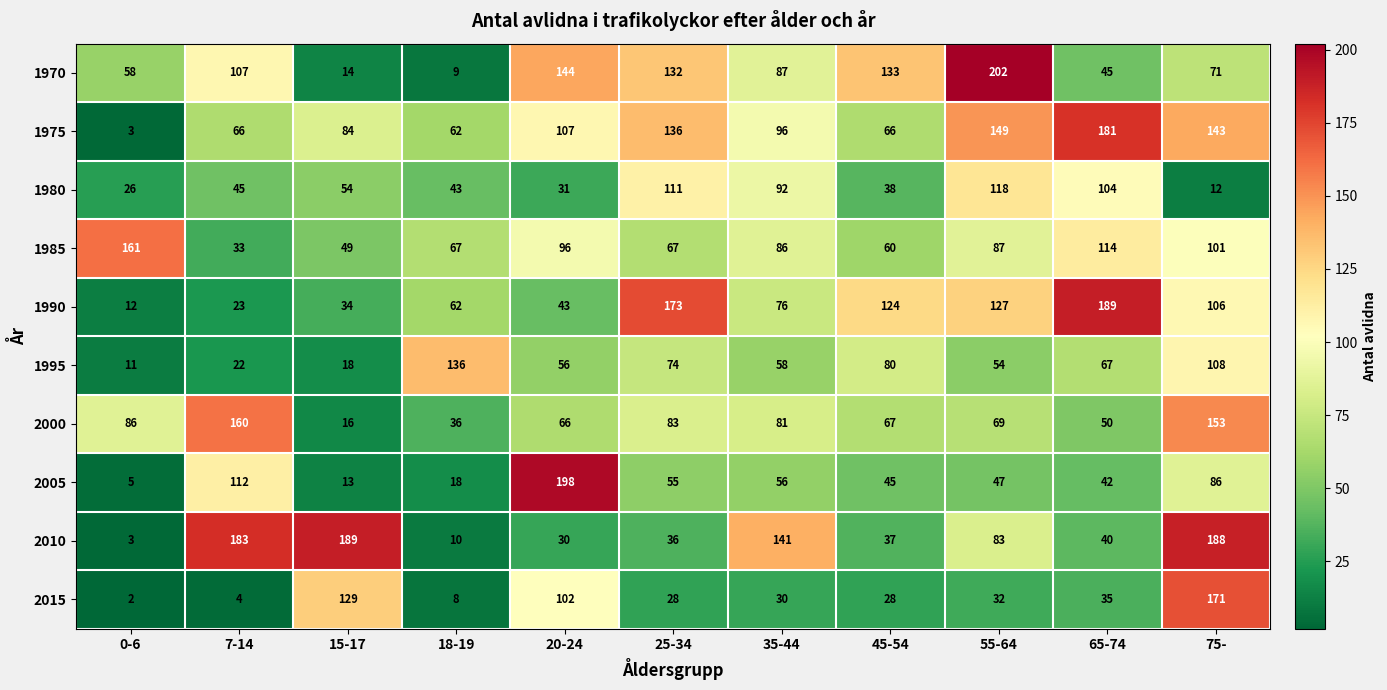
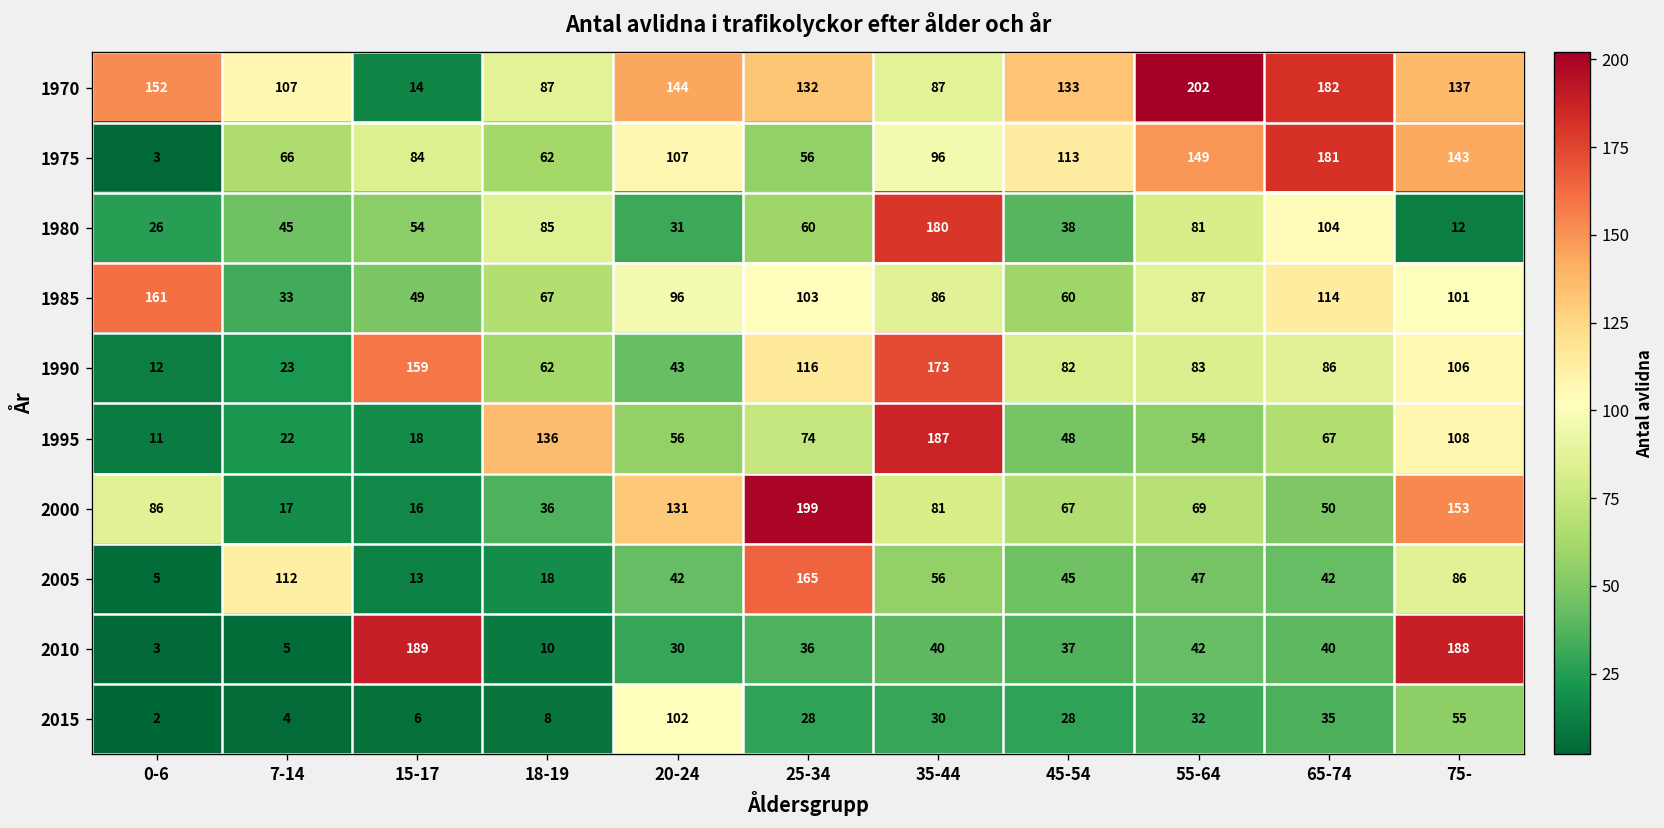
  {
    "1970": {
-     "0-6": 58,
+     "0-6": 152,
      "7-14": 107,
      "15-17": 14,
-     "18-19": 9,
+     "18-19": 87,
      "20-24": 144,
      "25-34": 132,
      "35-44": 87,
      "45-54": 133,
      "55-64": 202,
-     "65-74": 45,
-     "75-": 71
+     "65-74": 182,
+     "75-": 137
    },
    "1975": {
      "0-6": 3,
      "7-14": 66,
      "15-17": 84,
      "18-19": 62,
      "20-24": 107,
-     "25-34": 136,
+     "25-34": 56,
      "35-44": 96,
-     "45-54": 66,
+     "45-54": 113,
      "55-64": 149,
      "65-74": 181,
      "75-": 143
    },
    "1980": {
      "0-6": 26,
      "7-14": 45,
      "15-17": 54,
-     "18-19": 43,
+     "18-19": 85,
      "20-24": 31,
-     "25-34": 111,
-     "35-44": 92,
+     "25-34": 60,
+     "35-44": 180,
      "45-54": 38,
-     "55-64": 118,
+     "55-64": 81,
      "65-74": 104,
      "75-": 12
    },
    "1985": {
      "0-6": 161,
      "7-14": 33,
      "15-17": 49,
      "18-19": 67,
      "20-24": 96,
-     "25-34": 67,
+     "25-34": 103,
      "35-44": 86,
      "45-54": 60,
      "55-64": 87,
      "65-74": 114,
      "75-": 101
    },
    "1990": {
      "0-6": 12,
      "7-14": 23,
-     "15-17": 34,
+     "15-17": 159,
      "18-19": 62,
      "20-24": 43,
-     "25-34": 173,
-     "35-44": 76,
-     "45-54": 124,
-     "55-64": 127,
-     "65-74": 189,
+     "25-34": 116,
+     "35-44": 173,
+     "45-54": 82,
+     "55-64": 83,
+     "65-74": 86,
      "75-": 106
    },
    "1995": {
      "0-6": 11,
      "7-14": 22,
      "15-17": 18,
      "18-19": 136,
      "20-24": 56,
      "25-34": 74,
-     "35-44": 58,
-     "45-54": 80,
+     "35-44": 187,
+     "45-54": 48,
      "55-64": 54,
      "65-74": 67,
      "75-": 108
    },
    "2000": {
      "0-6": 86,
-     "7-14": 160,
+     "7-14": 17,
      "15-17": 16,
      "18-19": 36,
-     "20-24": 66,
-     "25-34": 83,
+     "20-24": 131,
+     "25-34": 199,
      "35-44": 81,
      "45-54": 67,
      "55-64": 69,
      "65-74": 50,
      "75-": 153
    },
    "2005": {
      "0-6": 5,
      "7-14": 112,
      "15-17": 13,
      "18-19": 18,
-     "20-24": 198,
-     "25-34": 55,
+     "20-24": 42,
+     "25-34": 165,
      "35-44": 56,
      "45-54": 45,
      "55-64": 47,
      "65-74": 42,
      "75-": 86
    },
    "2010": {
      "0-6": 3,
-     "7-14": 183,
+     "7-14": 5,
      "15-17": 189,
      "18-19": 10,
      "20-24": 30,
      "25-34": 36,
-     "35-44": 141,
+     "35-44": 40,
      "45-54": 37,
-     "55-64": 83,
+     "55-64": 42,
      "65-74": 40,
      "75-": 188
    },
    "2015": {
      "0-6": 2,
      "7-14": 4,
-     "15-17": 129,
+     "15-17": 6,
      "18-19": 8,
      "20-24": 102,
      "25-34": 28,
      "35-44": 30,
      "45-54": 28,
      "55-64": 32,
      "65-74": 35,
-     "75-": 171
+     "75-": 55
    }
  }
